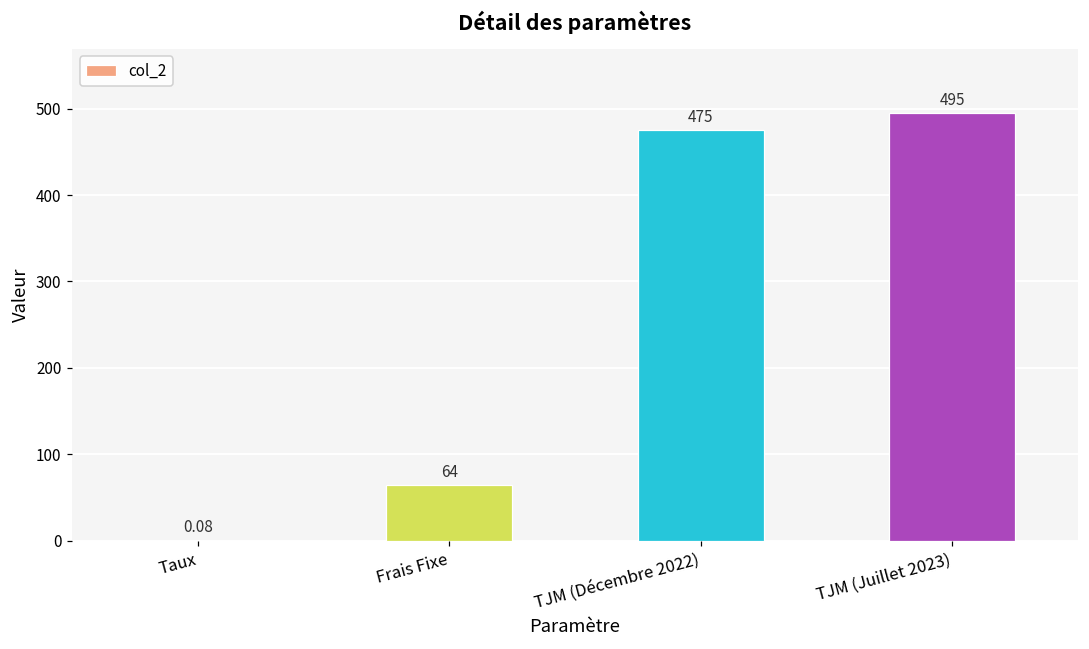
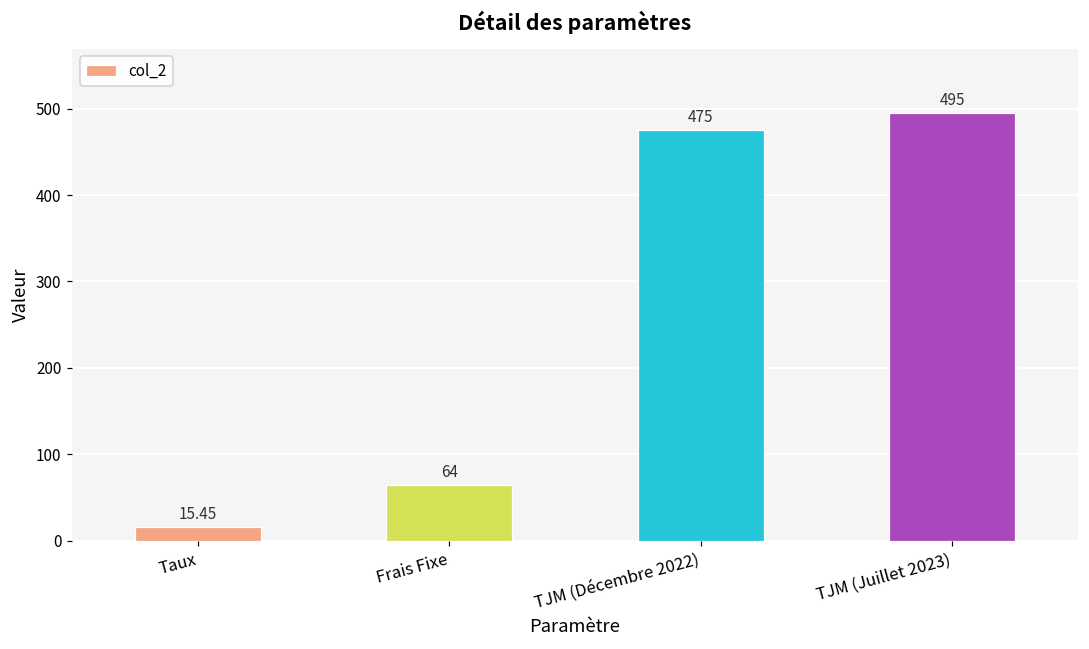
  {
-   "Taux": 0.08,
+   "Taux": 15.45,
    "Frais Fixe": 64,
    "TJM (Décembre 2022)": 475,
    "TJM (Juillet 2023)": 495
  }
